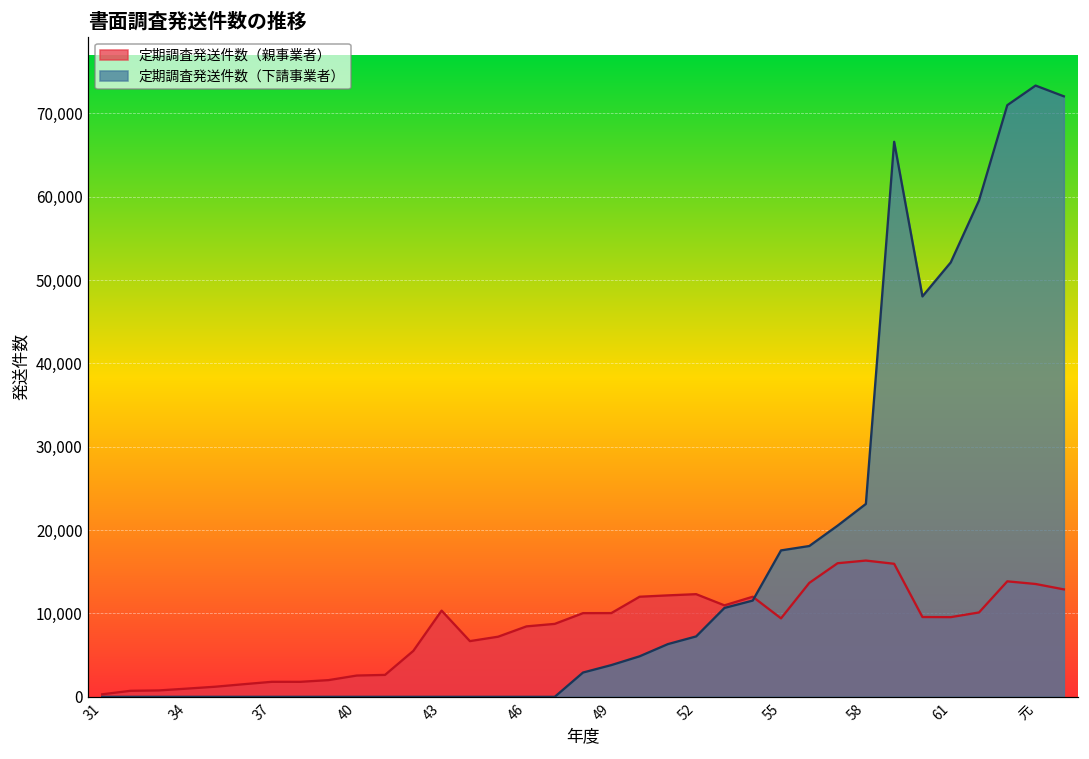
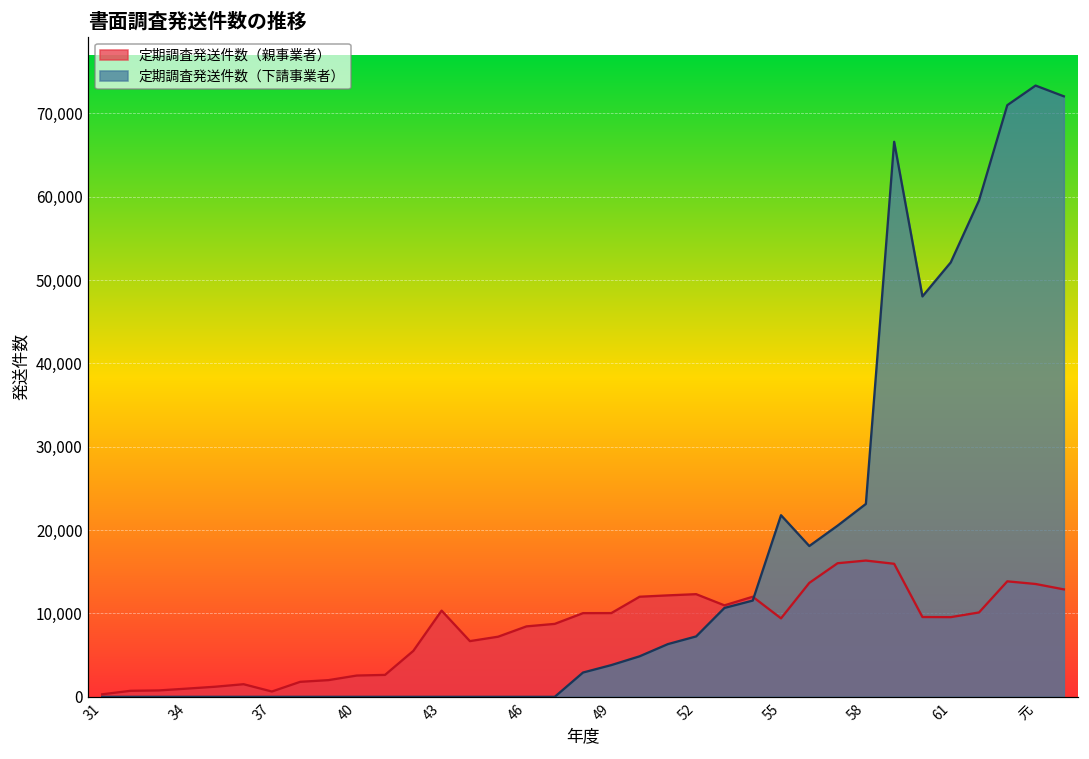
  {
    "定期調査発送件数（親事業者）": {
      "34": "1,000",
-     "37": "2,000",
+     "37": "1,000",
      "40": "3,000",
      "43": "10,000",
      "46": "8,000",
      "49": "10,000",
      "52": "12,000",
      "55": "9,000",
      "58": "16,000",
      "61": "10,000",
      "元": "14,000"
    },
    "定期調査発送件数（下請事業者）": {
      "34": "0",
      "37": "0",
      "40": "0",
      "43": "0",
      "46": "0",
      "49": "4,000",
      "52": "7,000",
-     "55": "18,000",
+     "55": "22,000",
      "58": "23,000",
      "61": "52,000",
      "元": "73,000"
    }
  }
